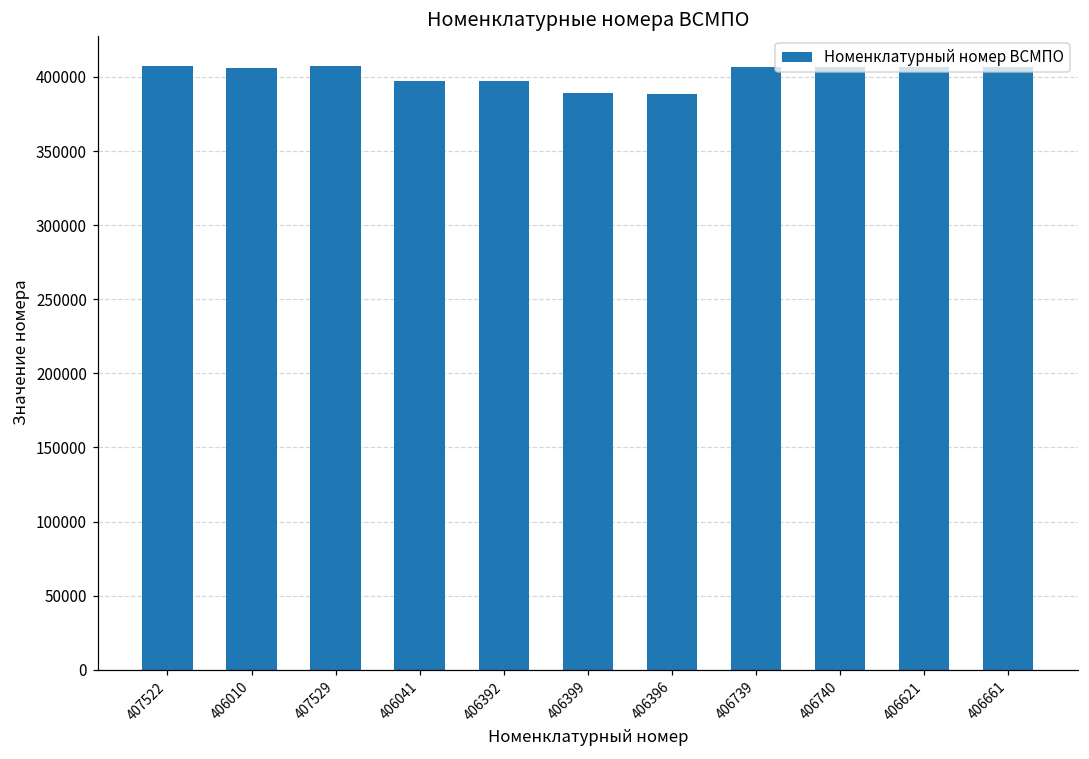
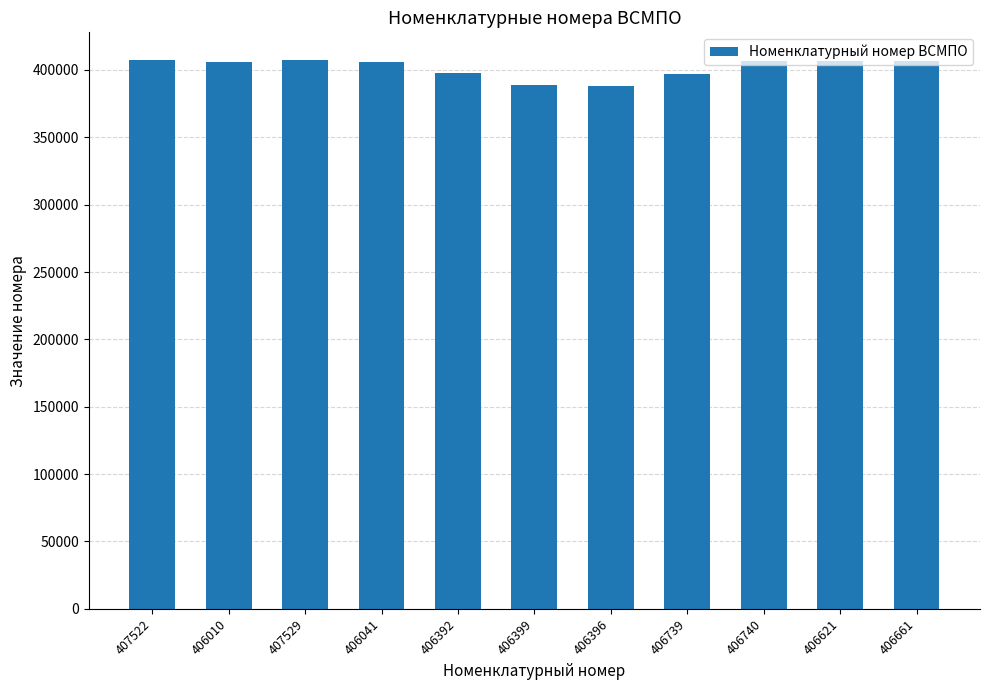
  {
    "407522": 408000,
    "406010": 406000,
    "407529": 408000,
-   "406041": 397000,
+   "406041": 406000,
    "406392": 398000,
    "406399": 389000,
    "406396": 388000,
-   "406739": 407000
+   "406739": 397000
  }
